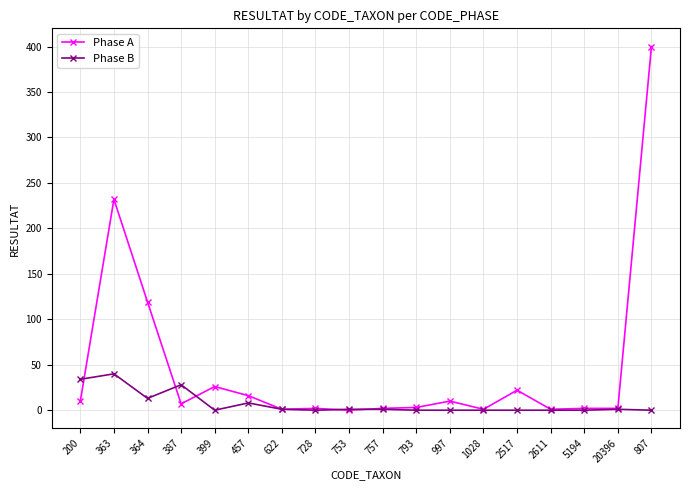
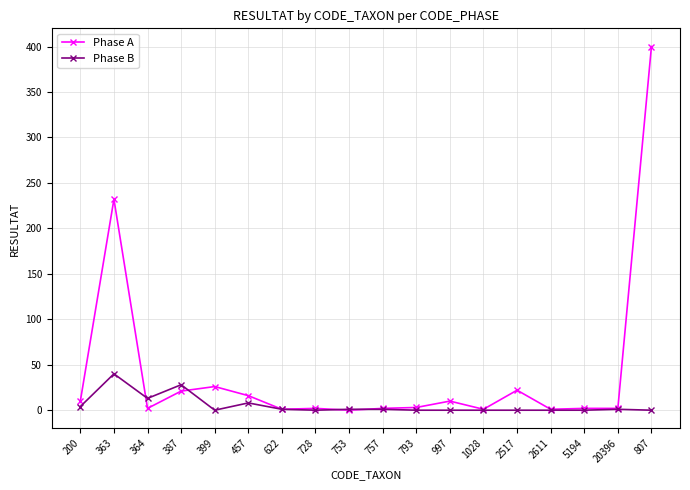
  {
    "Phase A": {
      "200": 10,
      "363": 230,
-     "364": 120,
-     "387": 10,
+     "364": 0,
+     "387": 20,
      "399": 30,
      "457": 20,
      "793": 0,
      "997": 10,
      "2517": 20,
      "807": 400
    },
    "Phase B": {
-     "200": 30,
+     "200": 0,
      "363": 40,
      "364": 10,
      "387": 30,
      "399": 0,
      "457": 10,
      "793": 0,
      "997": 0,
      "2517": 0,
      "807": 0
    }
  }
